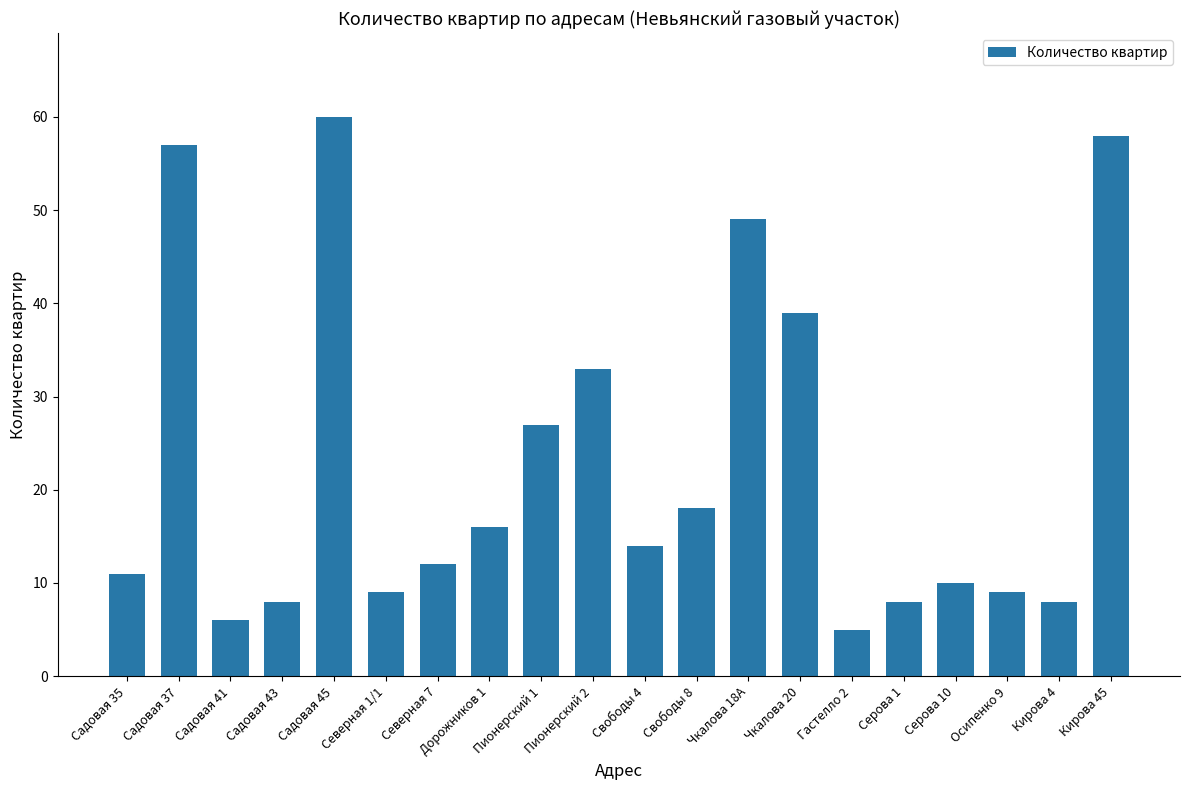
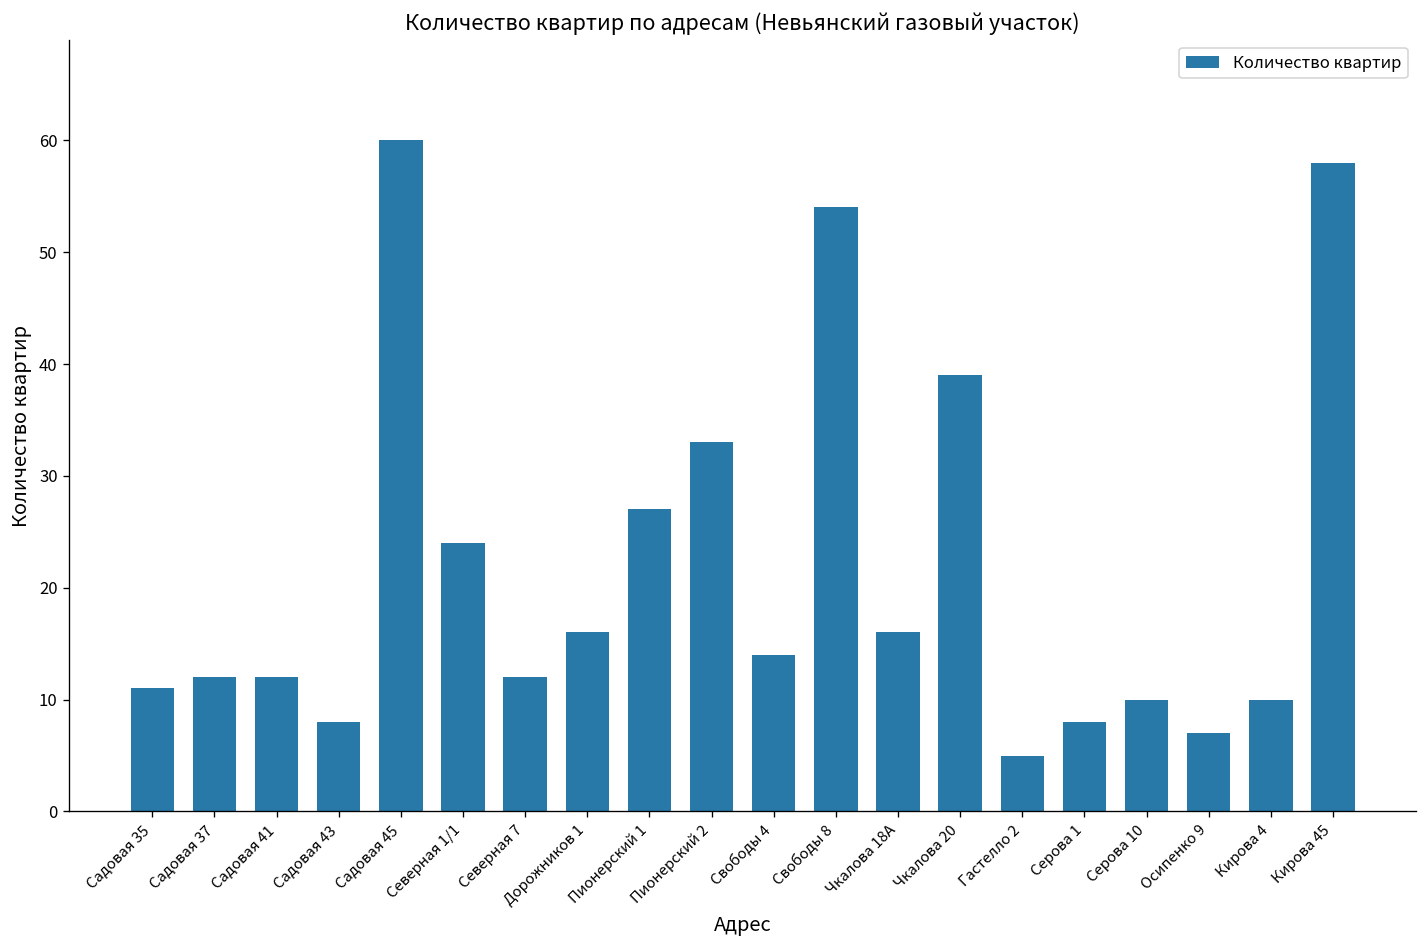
  {
    "Садовая 35": 11,
-   "Садовая 37": 57,
-   "Садовая 41": 6,
+   "Садовая 37": 12,
+   "Садовая 41": 12,
    "Садовая 43": 8,
    "Садовая 45": 60,
-   "Северная 1/1": 9,
+   "Северная 1/1": 24,
    "Северная 7": 12,
    "Дорожников 1": 16,
    "Пионерский 1": 27,
    "Пионерский 2": 33,
    "Свободы 4": 14,
-   "Свободы 8": 18,
-   "Чкалова 18А": 49,
+   "Свободы 8": 54,
+   "Чкалова 18А": 16,
    "Чкалова 20": 39,
    "Гастелло 2": 5,
    "Серова 1": 8,
    "Серова 10": 10,
-   "Осипенко 9": 9,
-   "Кирова 4": 8,
+   "Осипенко 9": 7,
+   "Кирова 4": 10,
    "Кирова 45": 58
  }
